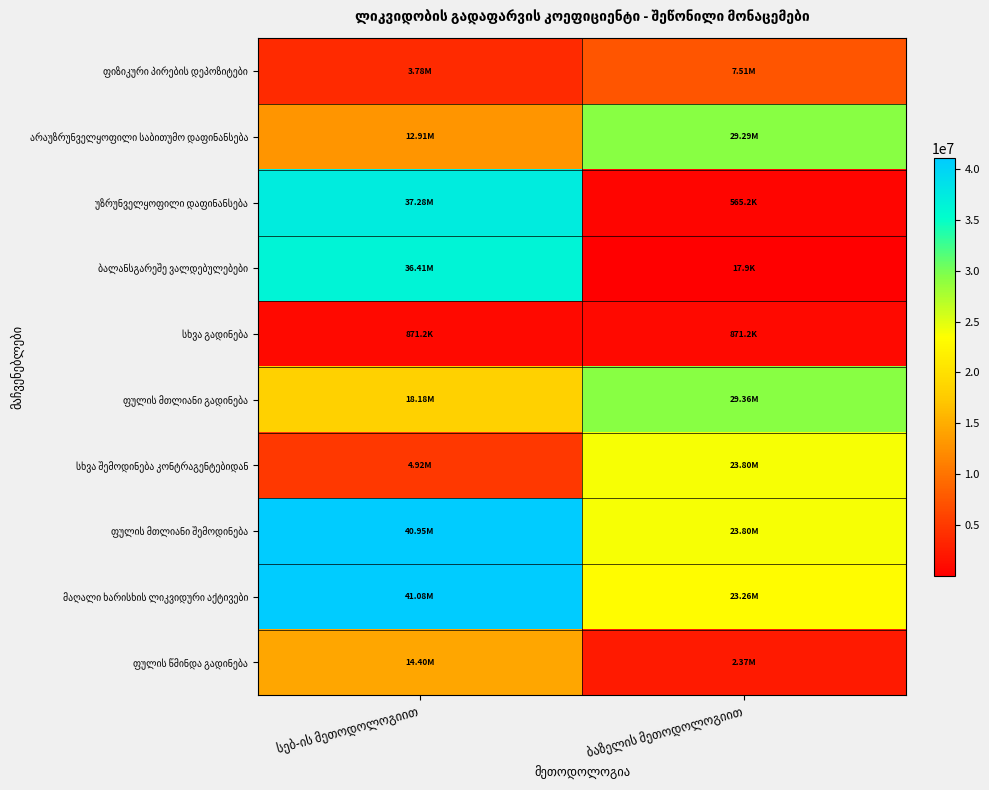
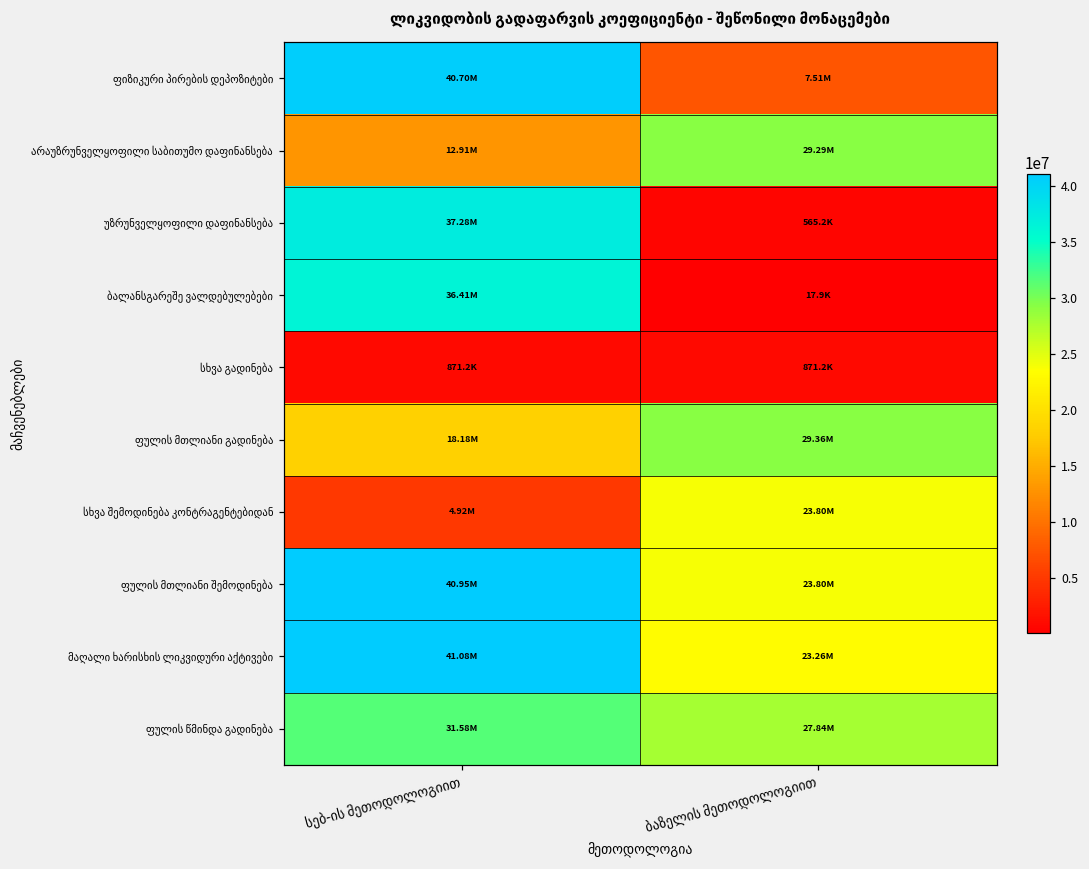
  {
    "ფიზიკური პირების დეპოზიტები": {
-     "სებ-ის მეთოდოლოგიით": "3.78M",
+     "სებ-ის მეთოდოლოგიით": "40.70M",
      "ბაზელის მეთოდოლოგიით": "7.51M"
    },
    "არაუზრუნველყოფილი საბითუმო დაფინანსება": {
      "სებ-ის მეთოდოლოგიით": "12.91M",
      "ბაზელის მეთოდოლოგიით": "29.29M"
    },
    "უზრუნველყოფილი დაფინანსება": {
      "სებ-ის მეთოდოლოგიით": "37.28M",
      "ბაზელის მეთოდოლოგიით": "565.2K"
    },
    "ბალანსგარეშე ვალდებულებები": {
      "სებ-ის მეთოდოლოგიით": "36.41M",
      "ბაზელის მეთოდოლოგიით": "17.9K"
    },
    "სხვა გადინება": {
      "სებ-ის მეთოდოლოგიით": "871.2K",
      "ბაზელის მეთოდოლოგიით": "871.2K"
    },
    "ფულის მთლიანი გადინება": {
      "სებ-ის მეთოდოლოგიით": "18.18M",
      "ბაზელის მეთოდოლოგიით": "29.36M"
    },
    "სხვა შემოდინება კონტრაგენტებიდან": {
      "სებ-ის მეთოდოლოგიით": "4.92M",
      "ბაზელის მეთოდოლოგიით": "23.80M"
    },
    "ფულის მთლიანი შემოდინება": {
      "სებ-ის მეთოდოლოგიით": "40.95M",
      "ბაზელის მეთოდოლოგიით": "23.80M"
    },
    "მაღალი ხარისხის ლიკვიდური აქტივები": {
      "სებ-ის მეთოდოლოგიით": "41.08M",
      "ბაზელის მეთოდოლოგიით": "23.26M"
    },
    "ფულის წმინდა გადინება": {
-     "სებ-ის მეთოდოლოგიით": "14.40M",
-     "ბაზელის მეთოდოლოგიით": "2.37M"
+     "სებ-ის მეთოდოლოგიით": "31.58M",
+     "ბაზელის მეთოდოლოგიით": "27.84M"
    }
  }
